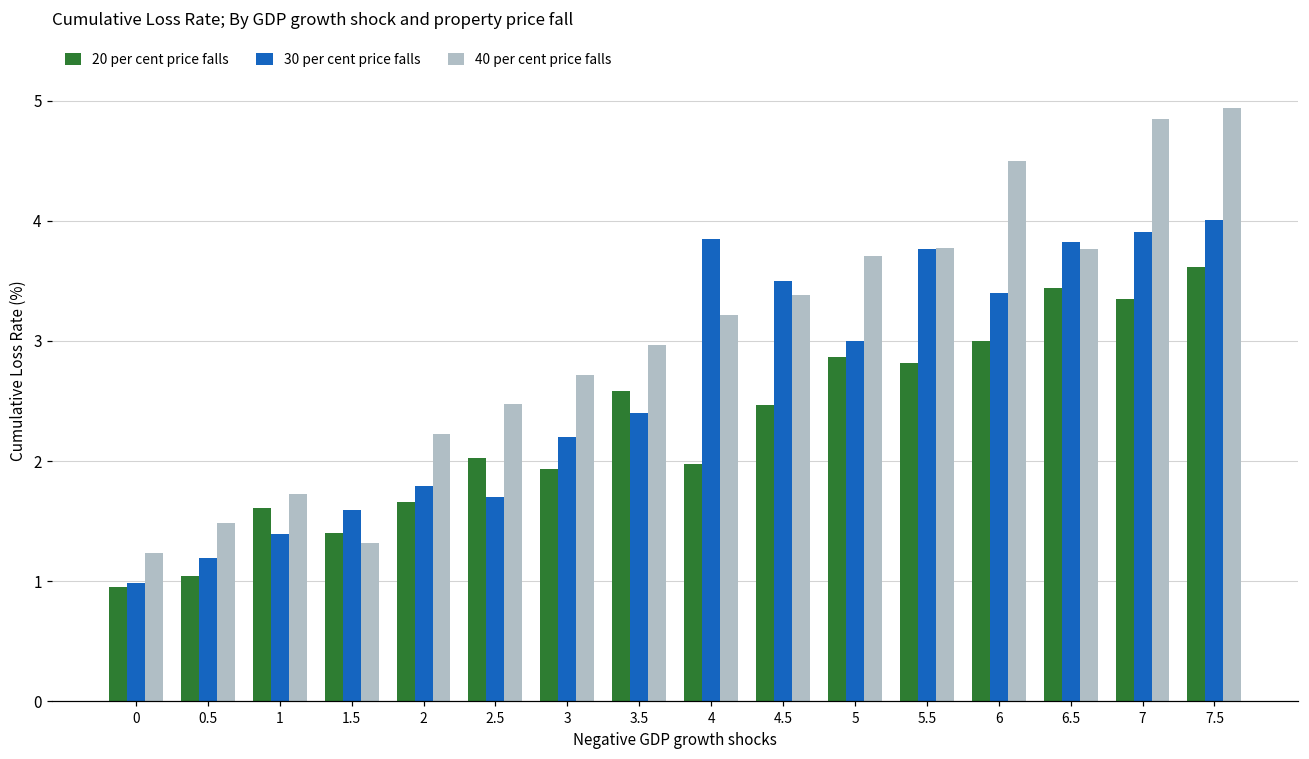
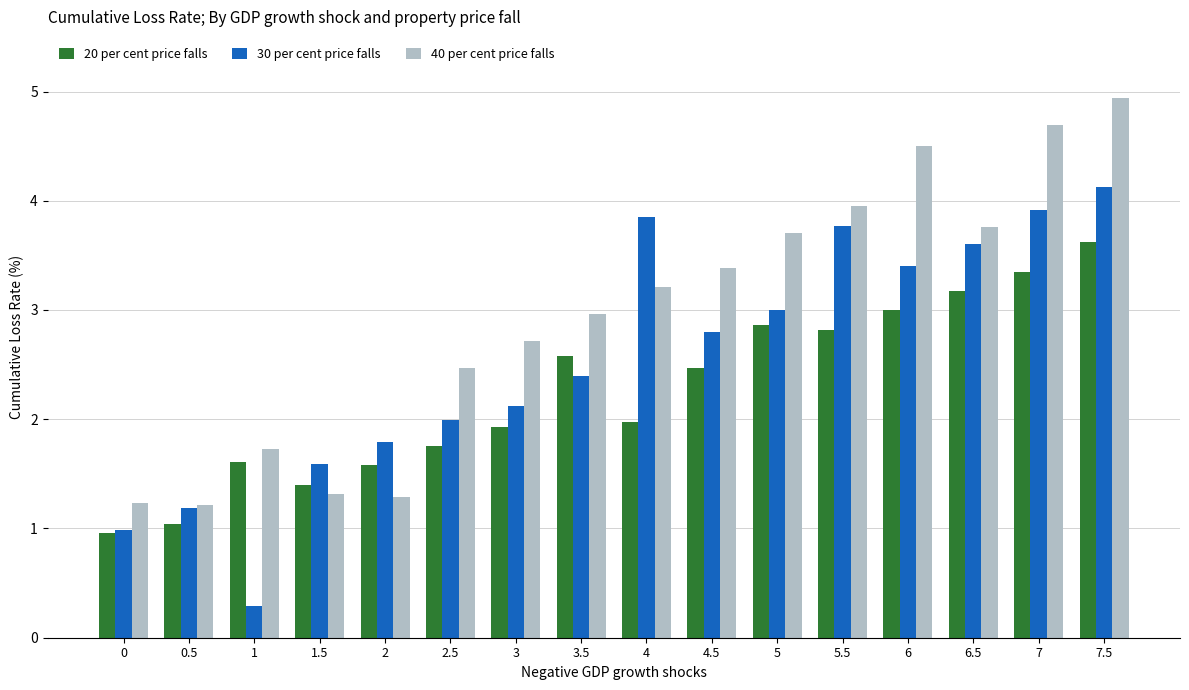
  {
    "20 per cent price falls": {
      "0": 0.95,
      "0.5": 1.04,
      "1": 1.61,
      "1.5": 1.40,
-     "2": 1.66,
-     "2.5": 2.03,
+     "2": 1.58,
+     "2.5": 1.75,
      "3": 1.93,
      "3.5": 2.58,
      "4": 1.97,
      "4.5": 2.47,
      "5": 2.87,
      "5.5": 2.82,
      "6": 3.00,
-     "6.5": 3.44,
+     "6.5": 3.17,
      "7": 3.35,
      "7.5": 3.62
    },
    "30 per cent price falls": {
      "0": 0.99,
      "0.5": 1.19,
-     "1": 1.39,
+     "1": 0.29,
      "1.5": 1.59,
      "2": 1.80,
-     "2.5": 1.70,
-     "3": 2.20,
+     "2.5": 2.00,
+     "3": 2.12,
      "3.5": 2.40,
      "4": 3.85,
-     "4.5": 3.50,
+     "4.5": 2.80,
      "5": 3.00,
      "5.5": 3.77,
      "6": 3.40,
-     "6.5": 3.82,
+     "6.5": 3.60,
      "7": 3.91,
-     "7.5": 4.00
+     "7.5": 4.12
    },
    "40 per cent price falls": {
      "0": 1.23,
-     "0.5": 1.48,
+     "0.5": 1.22,
      "1": 1.73,
      "1.5": 1.32,
-     "2": 2.22,
+     "2": 1.29,
      "2.5": 2.47,
      "3": 2.72,
      "3.5": 2.97,
      "4": 3.21,
      "4.5": 3.38,
      "5": 3.71,
-     "5.5": 3.78,
+     "5.5": 3.95,
      "6": 4.50,
      "6.5": 3.76,
-     "7": 4.85,
+     "7": 4.69,
      "7.5": 4.94
    }
  }
